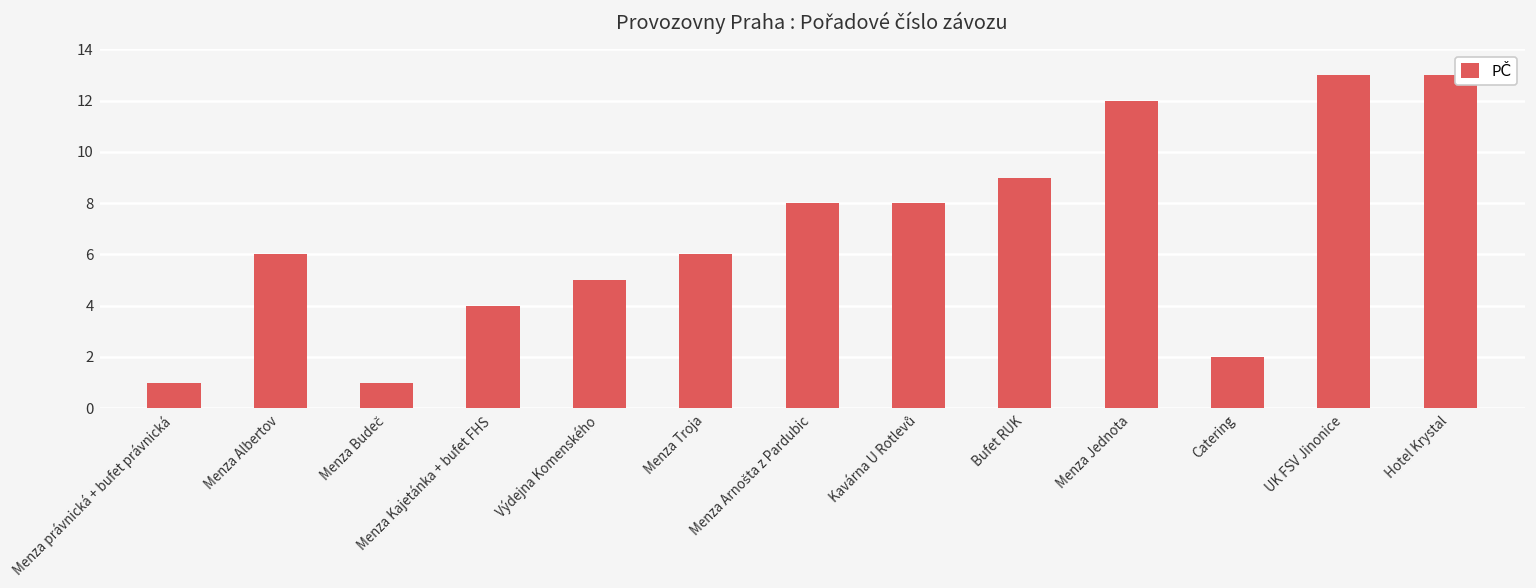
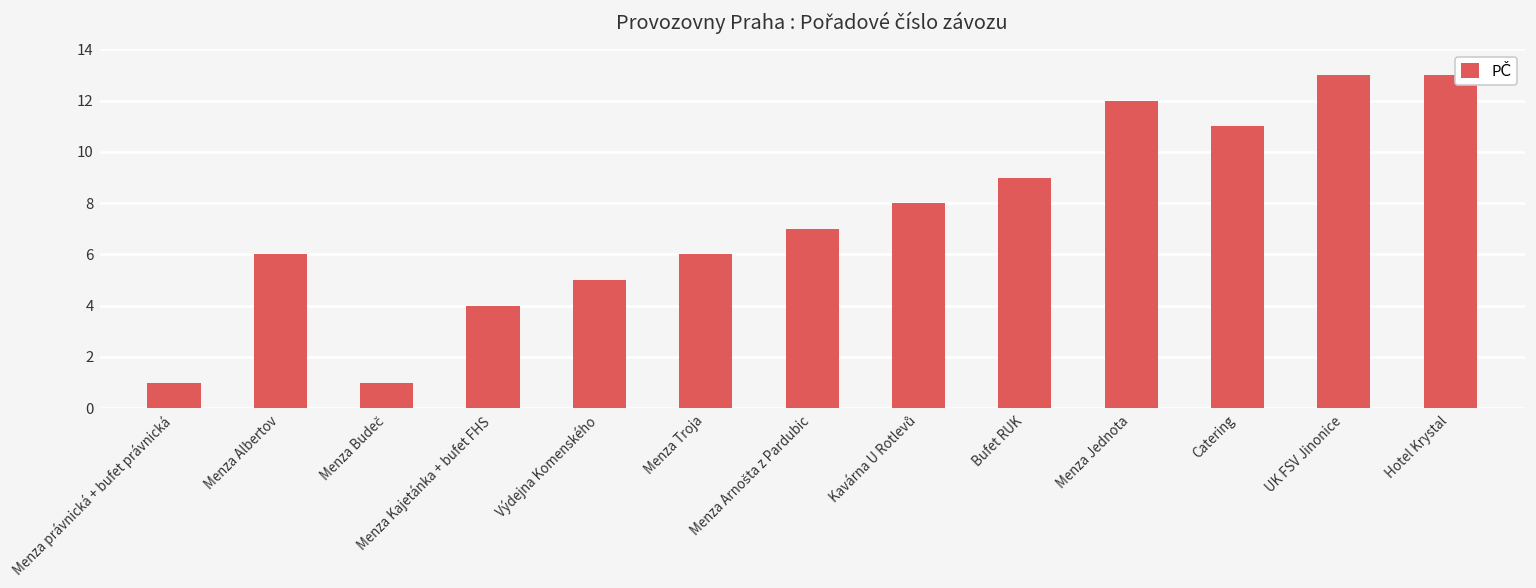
  {
    "Menza právnická + bufet právnická": 1,
    "Menza Albertov": 6,
    "Menza Budeč": 1,
    "Menza Kajetánka + bufet FHS": 4,
    "Výdejna Komenského": 5,
    "Menza Troja": 6,
-   "Menza Arnošta z Pardubic": 8,
+   "Menza Arnošta z Pardubic": 7,
    "Kavárna U Rotlevů": 8,
    "Bufet RUK": 9,
    "Menza Jednota": 12,
-   "Catering": 2,
+   "Catering": 11,
    "UK FSV Jinonice": 13,
    "Hotel Krystal": 13
  }
